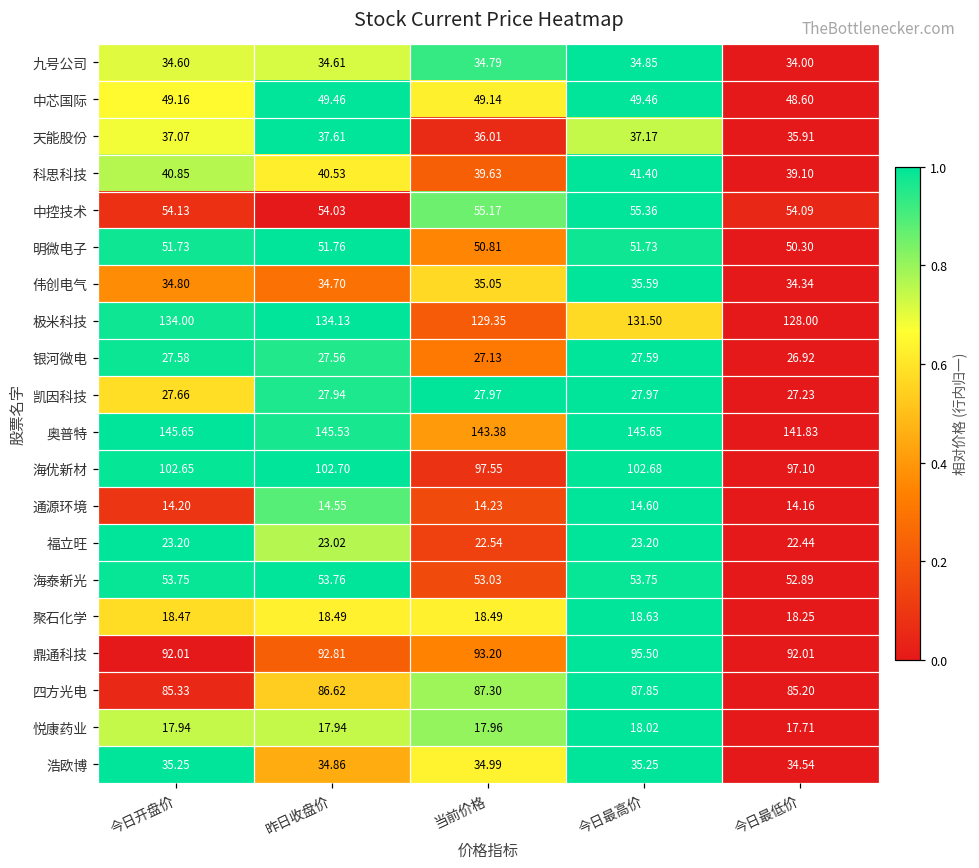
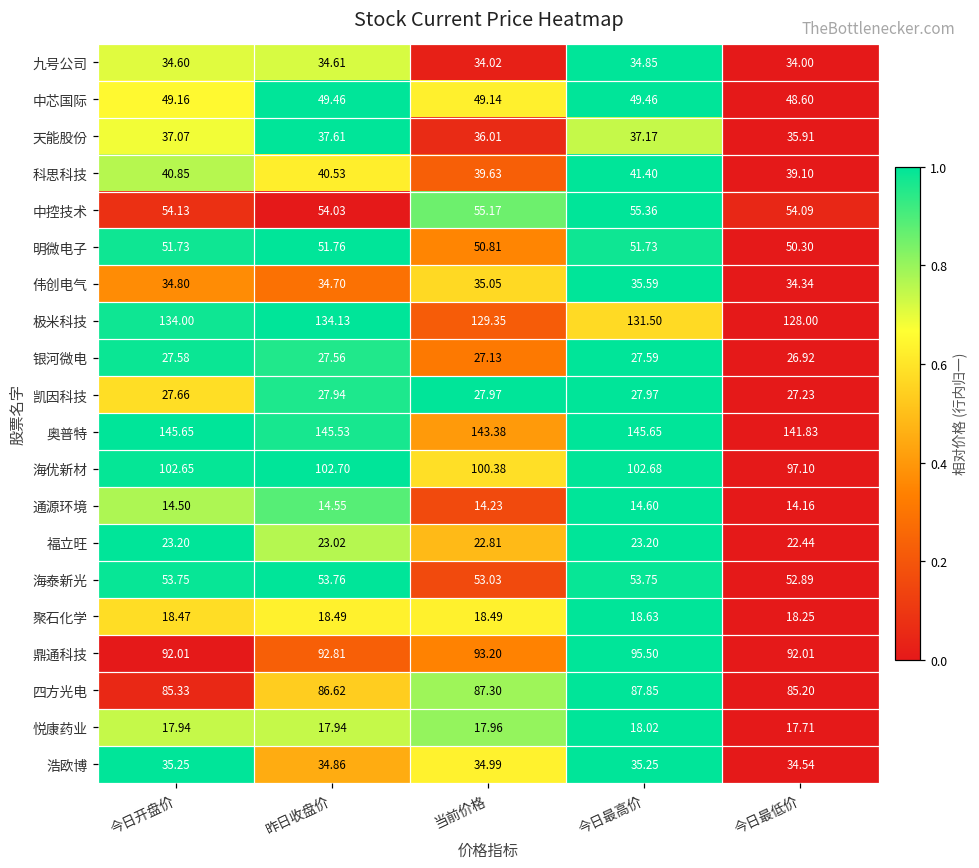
  {
    "九号公司": {
      "今日开盘价": 34.60,
      "昨日收盘价": 34.61,
-     "当前价格": 34.79,
+     "当前价格": 34.02,
      "今日最高价": 34.85,
      "今日最低价": 34.00
    },
    "中芯国际": {
      "今日开盘价": 49.16,
      "昨日收盘价": 49.46,
      "当前价格": 49.14,
      "今日最高价": 49.46,
      "今日最低价": 48.60
    },
    "天能股份": {
      "今日开盘价": 37.07,
      "昨日收盘价": 37.61,
      "当前价格": 36.01,
      "今日最高价": 37.17,
      "今日最低价": 35.91
    },
    "科思科技": {
      "今日开盘价": 40.85,
      "昨日收盘价": 40.53,
      "当前价格": 39.63,
      "今日最高价": 41.40,
      "今日最低价": 39.10
    },
    "中控技术": {
      "今日开盘价": 54.13,
      "昨日收盘价": 54.03,
      "当前价格": 55.17,
      "今日最高价": 55.36,
      "今日最低价": 54.09
    },
    "明微电子": {
      "今日开盘价": 51.73,
      "昨日收盘价": 51.76,
      "当前价格": 50.81,
      "今日最高价": 51.73,
      "今日最低价": 50.30
    },
    "伟创电气": {
      "今日开盘价": 34.80,
      "昨日收盘价": 34.70,
      "当前价格": 35.05,
      "今日最高价": 35.59,
      "今日最低价": 34.34
    },
    "极米科技": {
      "今日开盘价": 134.00,
      "昨日收盘价": 134.13,
      "当前价格": 129.35,
      "今日最高价": 131.50,
      "今日最低价": 128.00
    },
    "银河微电": {
      "今日开盘价": 27.58,
      "昨日收盘价": 27.56,
      "当前价格": 27.13,
      "今日最高价": 27.59,
      "今日最低价": 26.92
    },
    "凯因科技": {
      "今日开盘价": 27.66,
      "昨日收盘价": 27.94,
      "当前价格": 27.97,
      "今日最高价": 27.97,
      "今日最低价": 27.23
    },
    "奥普特": {
      "今日开盘价": 145.65,
      "昨日收盘价": 145.53,
      "当前价格": 143.38,
      "今日最高价": 145.65,
      "今日最低价": 141.83
    },
    "海优新材": {
      "今日开盘价": 102.65,
      "昨日收盘价": 102.70,
-     "当前价格": 97.55,
+     "当前价格": 100.38,
      "今日最高价": 102.68,
      "今日最低价": 97.10
    },
    "通源环境": {
-     "今日开盘价": 14.20,
+     "今日开盘价": 14.50,
      "昨日收盘价": 14.55,
      "当前价格": 14.23,
      "今日最高价": 14.60,
      "今日最低价": 14.16
    },
    "福立旺": {
      "今日开盘价": 23.20,
      "昨日收盘价": 23.02,
-     "当前价格": 22.54,
+     "当前价格": 22.81,
      "今日最高价": 23.20,
      "今日最低价": 22.44
    },
    "海泰新光": {
      "今日开盘价": 53.75,
      "昨日收盘价": 53.76,
      "当前价格": 53.03,
      "今日最高价": 53.75,
      "今日最低价": 52.89
    },
    "聚石化学": {
      "今日开盘价": 18.47,
      "昨日收盘价": 18.49,
      "当前价格": 18.49,
      "今日最高价": 18.63,
      "今日最低价": 18.25
    },
    "鼎通科技": {
      "今日开盘价": 92.01,
      "昨日收盘价": 92.81,
      "当前价格": 93.20,
      "今日最高价": 95.50,
      "今日最低价": 92.01
    },
    "四方光电": {
      "今日开盘价": 85.33,
      "昨日收盘价": 86.62,
      "当前价格": 87.30,
      "今日最高价": 87.85,
      "今日最低价": 85.20
    },
    "悦康药业": {
      "今日开盘价": 17.94,
      "昨日收盘价": 17.94,
      "当前价格": 17.96,
      "今日最高价": 18.02,
      "今日最低价": 17.71
    },
    "浩欧博": {
      "今日开盘价": 35.25,
      "昨日收盘价": 34.86,
      "当前价格": 34.99,
      "今日最高价": 35.25,
      "今日最低价": 34.54
    }
  }
